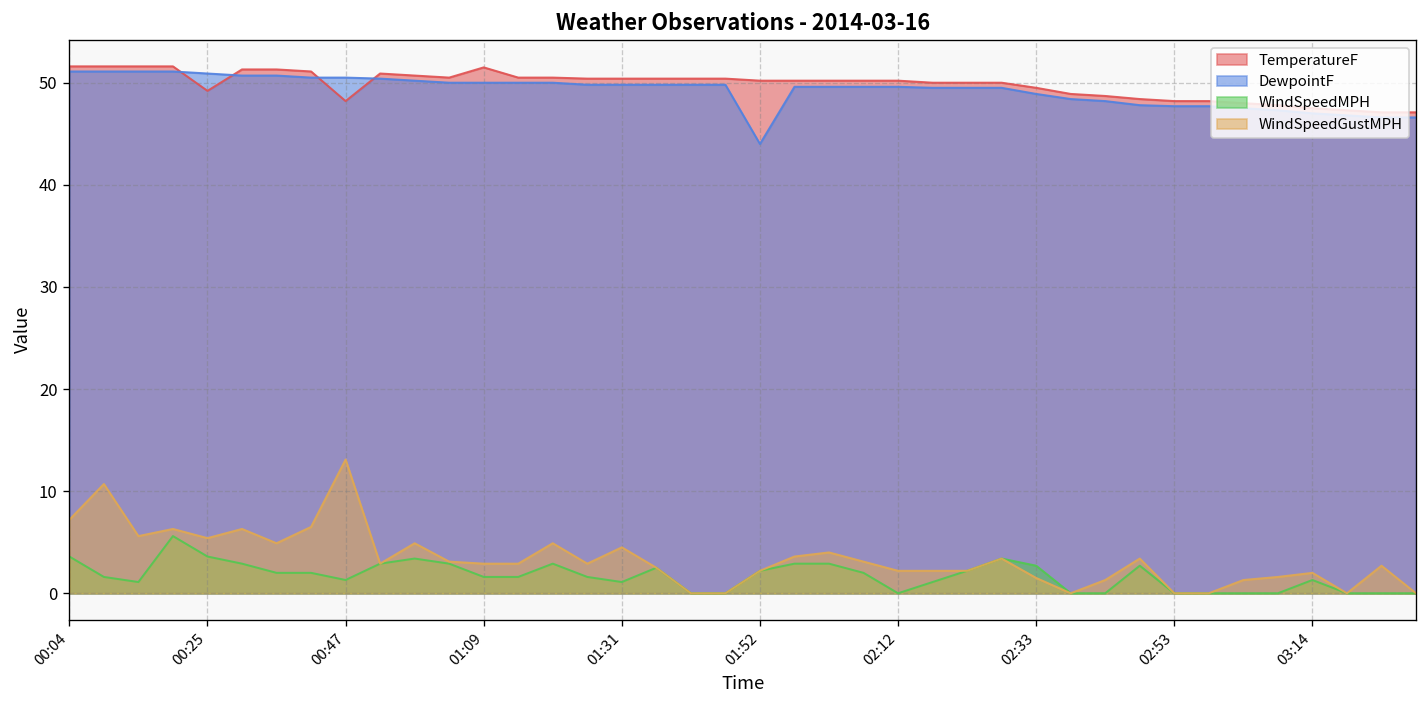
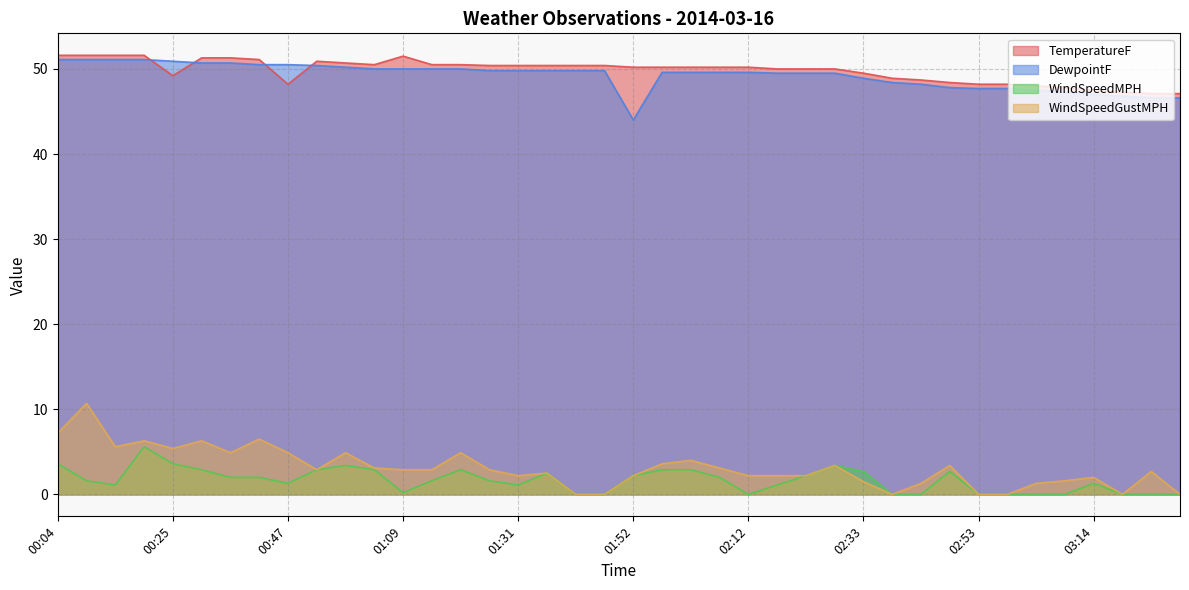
  {
    "TemperatureF": {
      "00:04": 52,
      "00:25": 49,
      "00:47": 48,
      "01:09": 52,
      "01:31": 50,
      "01:52": 50,
      "02:12": 50,
      "02:33": 50,
      "02:53": 48
    },
    "DewpointF": {
      "00:04": 51,
      "00:25": 51,
      "00:47": 51,
      "01:09": 50,
      "01:31": 50,
      "01:52": 44,
      "02:12": 50,
      "02:33": 49,
      "02:53": 48
    },
    "WindSpeedMPH": {
      "00:04": 4,
      "00:25": 4,
      "00:47": 1,
-     "01:09": 2,
+     "01:09": 0,
      "01:31": 1,
      "02:12": 0,
      "02:33": 3,
      "03:14": 1
    },
    "WindSpeedGustMPH": {
      "00:04": 7,
      "00:25": 5,
-     "00:47": 13,
+     "00:47": 5,
      "01:09": 3,
-     "01:31": 5,
+     "01:31": 2,
      "02:12": 2,
      "02:33": 2,
      "03:14": 2
    }
  }
